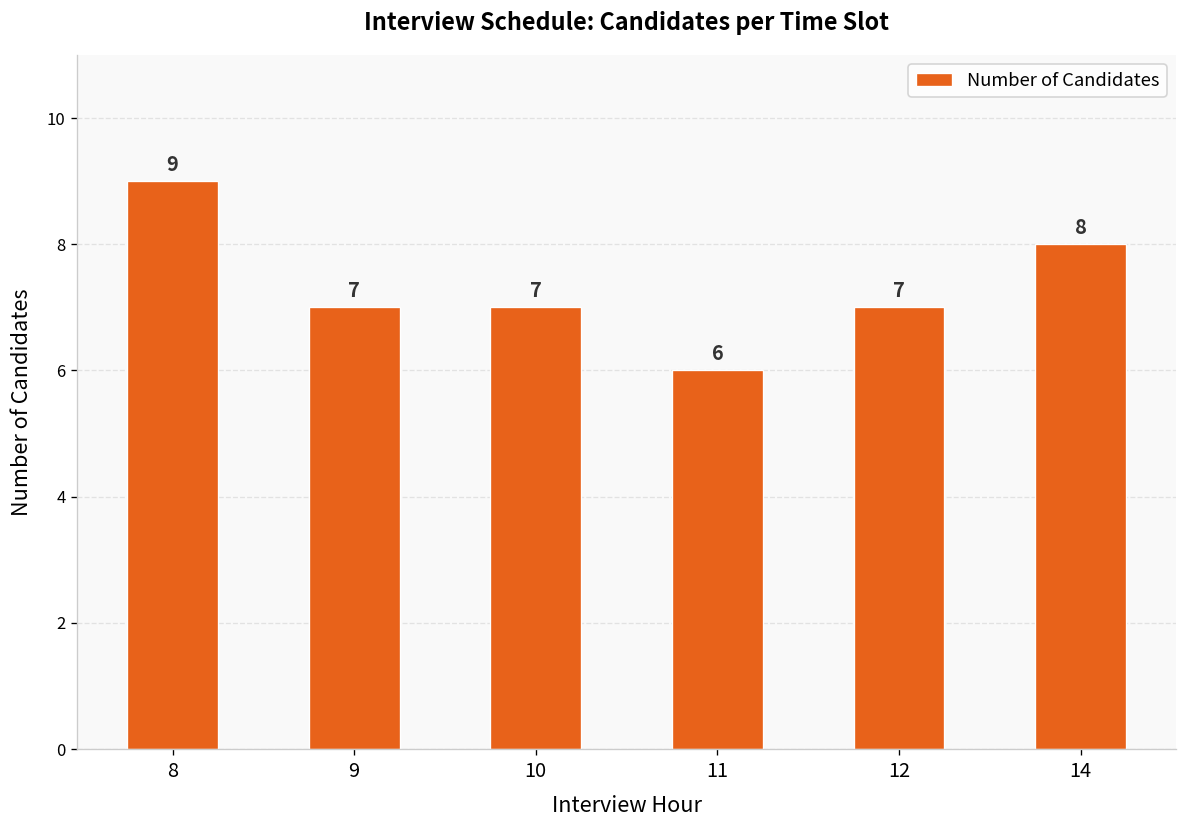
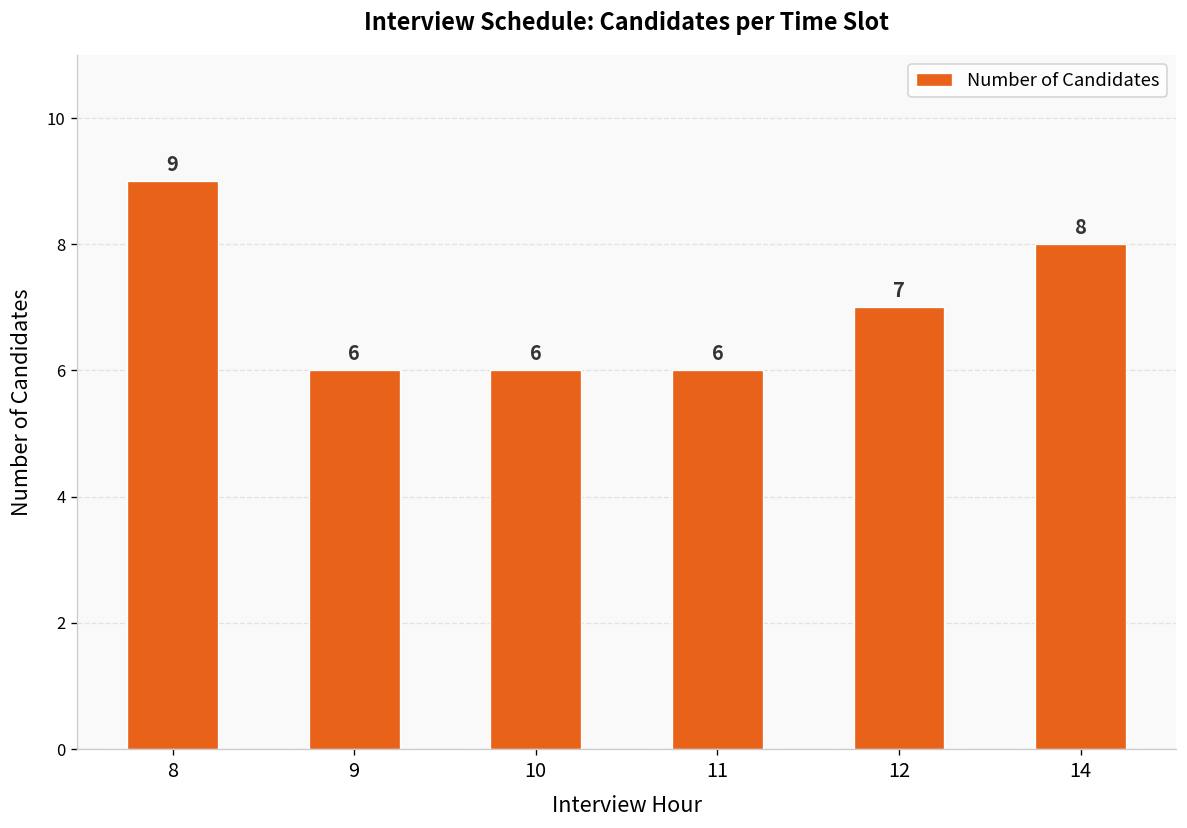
  {
    "8": 9,
-   "9": 7,
-   "10": 7,
+   "9": 6,
+   "10": 6,
    "11": 6,
    "12": 7,
    "14": 8
  }
